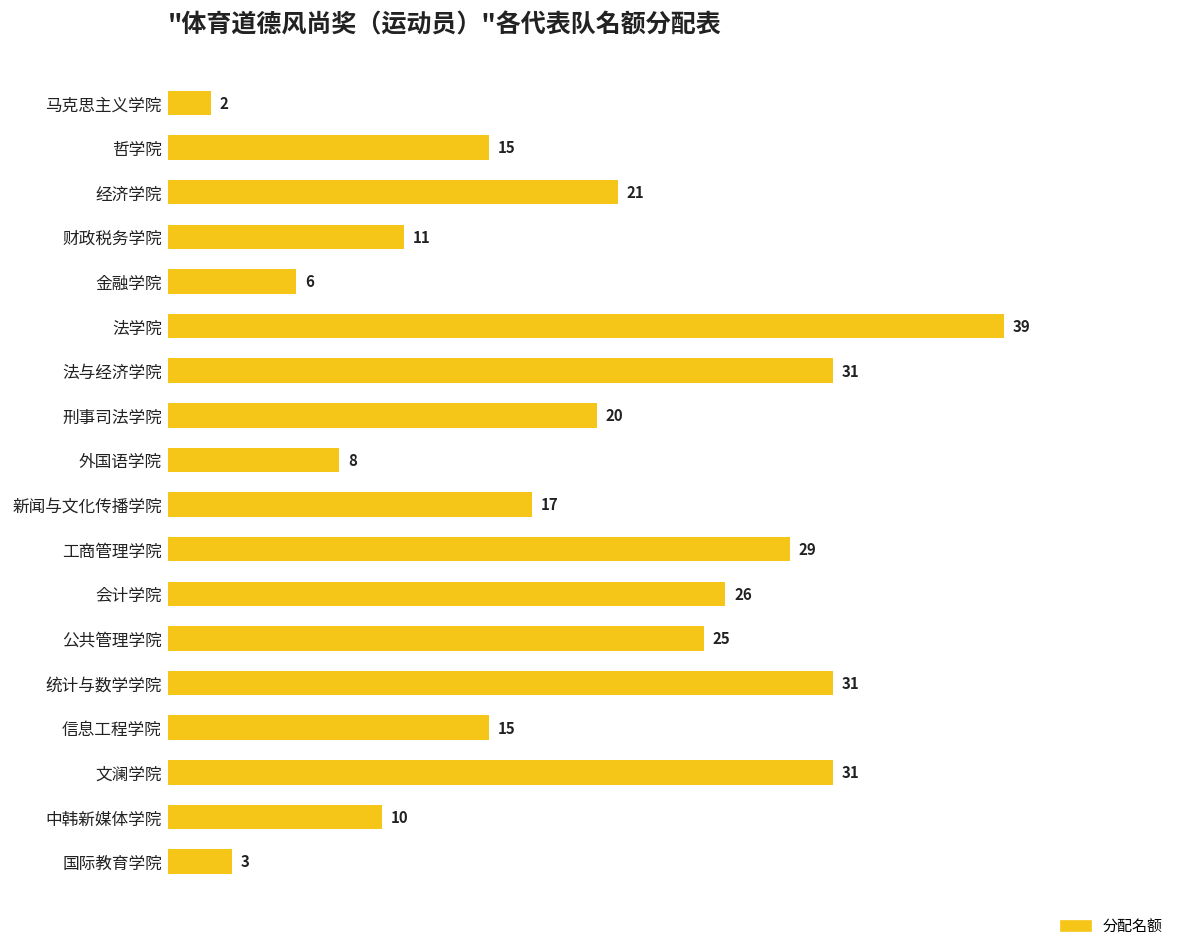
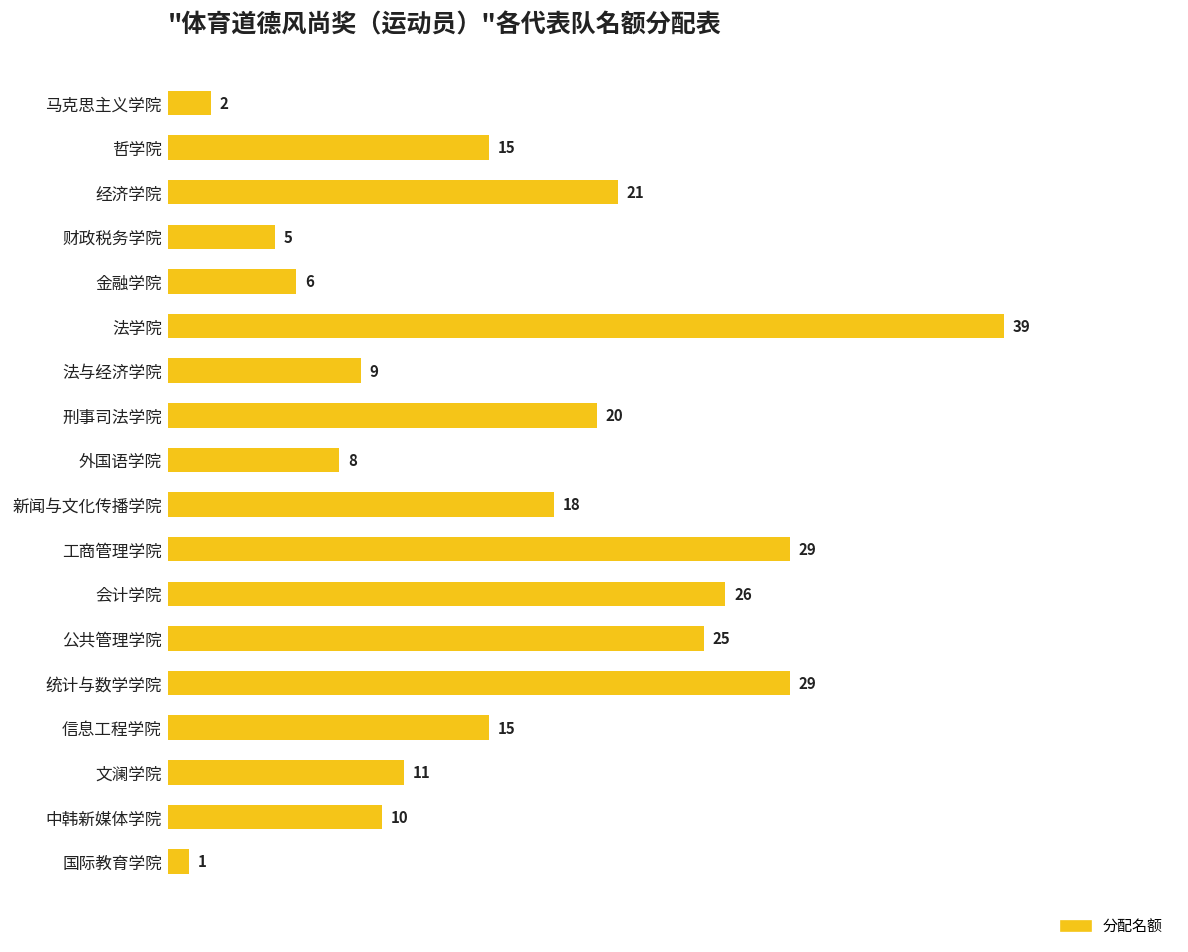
  {
    "马克思主义学院": 2,
    "哲学院": 15,
    "经济学院": 21,
-   "财政税务学院": 11,
+   "财政税务学院": 5,
    "金融学院": 6,
    "法学院": 39,
-   "法与经济学院": 31,
+   "法与经济学院": 9,
    "刑事司法学院": 20,
    "外国语学院": 8,
-   "新闻与文化传播学院": 17,
+   "新闻与文化传播学院": 18,
    "工商管理学院": 29,
    "会计学院": 26,
    "公共管理学院": 25,
-   "统计与数学学院": 31,
+   "统计与数学学院": 29,
    "信息工程学院": 15,
-   "文澜学院": 31,
+   "文澜学院": 11,
    "中韩新媒体学院": 10,
-   "国际教育学院": 3
+   "国际教育学院": 1
  }
